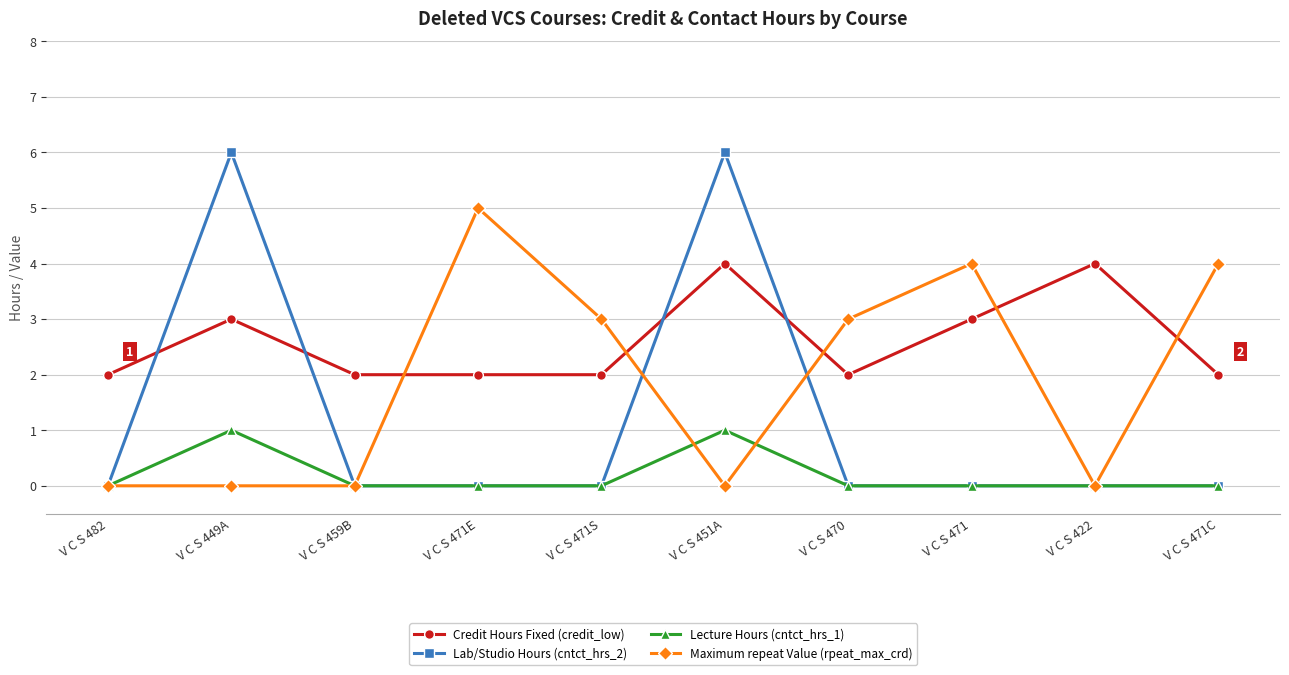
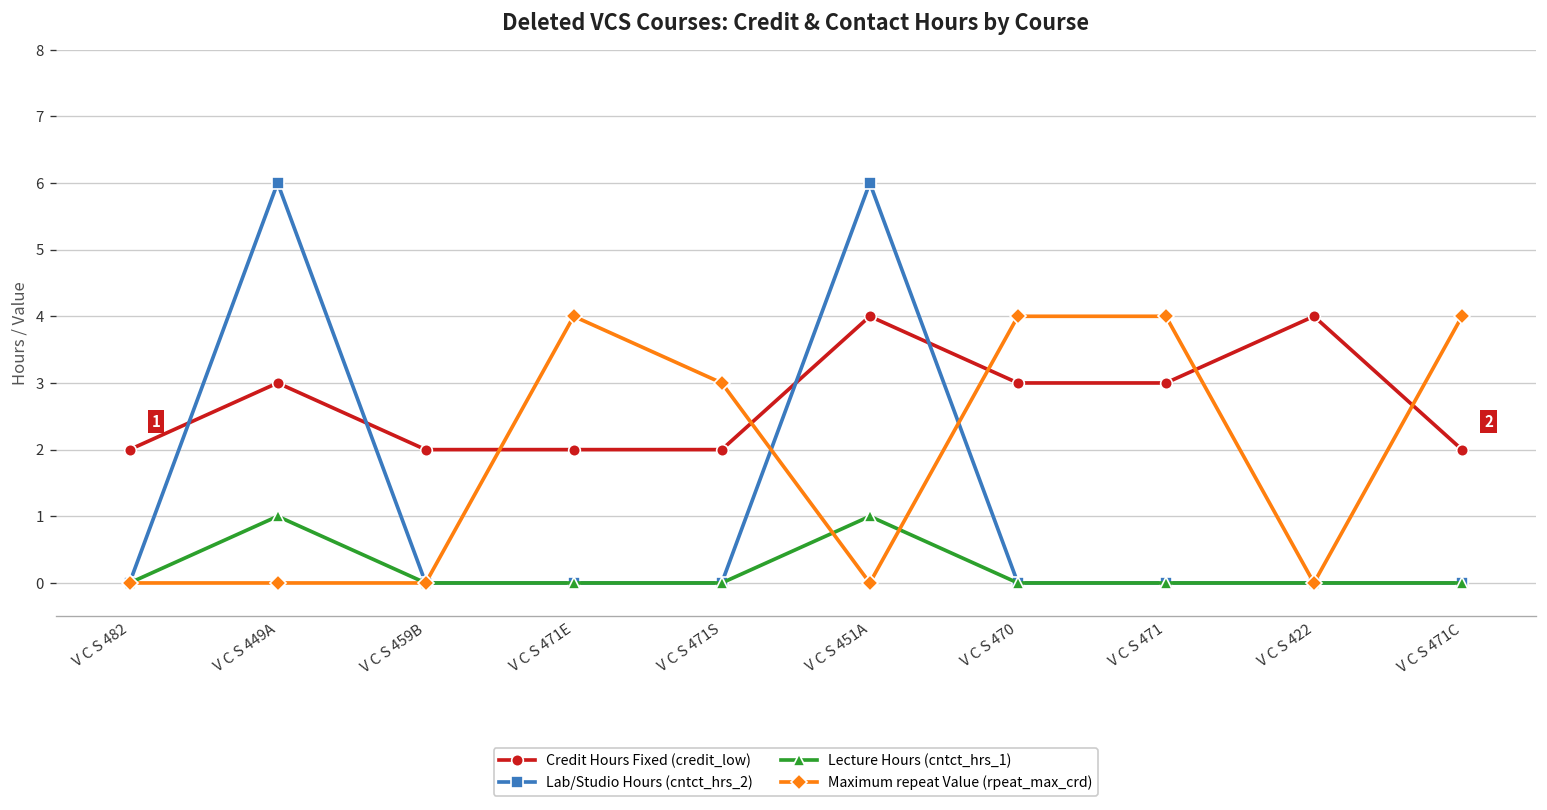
  {
    "Credit Hours Fixed (credit_low)": {
      "V C S 449A": 3,
      "V C S 459B": 2,
      "V C S 471E": 2,
      "V C S 471S": 2,
      "V C S 451A": 4,
-     "V C S 470": 2,
+     "V C S 470": 3,
      "V C S 471": 3,
      "V C S 422": 4
    },
    "Lab/Studio Hours (cntct_hrs_2)": {
      "V C S 449A": 6,
      "V C S 451A": 6
    },
    "Lecture Hours (cntct_hrs_1)": {
      "V C S 449A": 1,
      "V C S 451A": 1
    },
    "Maximum repeat Value (rpeat_max_crd)": {
      "V C S 449A": 0,
-     "V C S 471E": 5,
+     "V C S 471E": 4,
      "V C S 471S": 3,
      "V C S 451A": 0,
-     "V C S 470": 3,
+     "V C S 470": 4,
      "V C S 471": 4,
      "V C S 471C": 4
    }
  }
